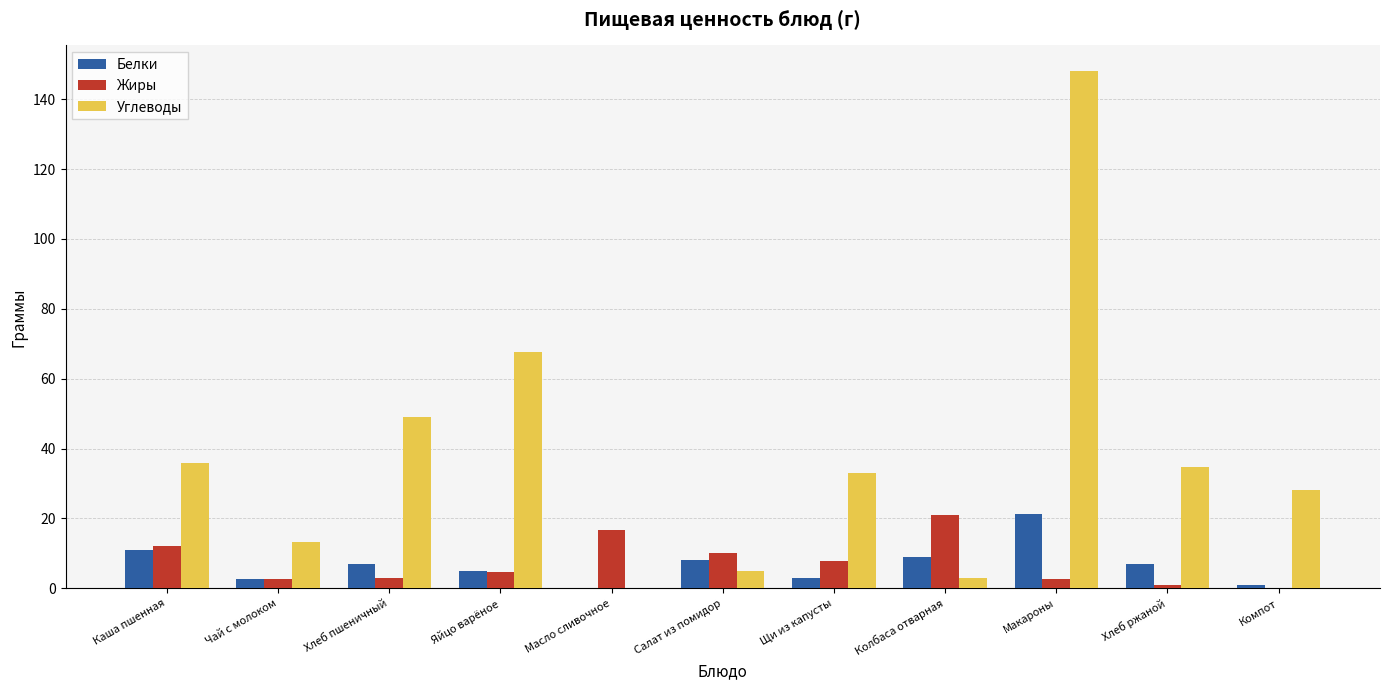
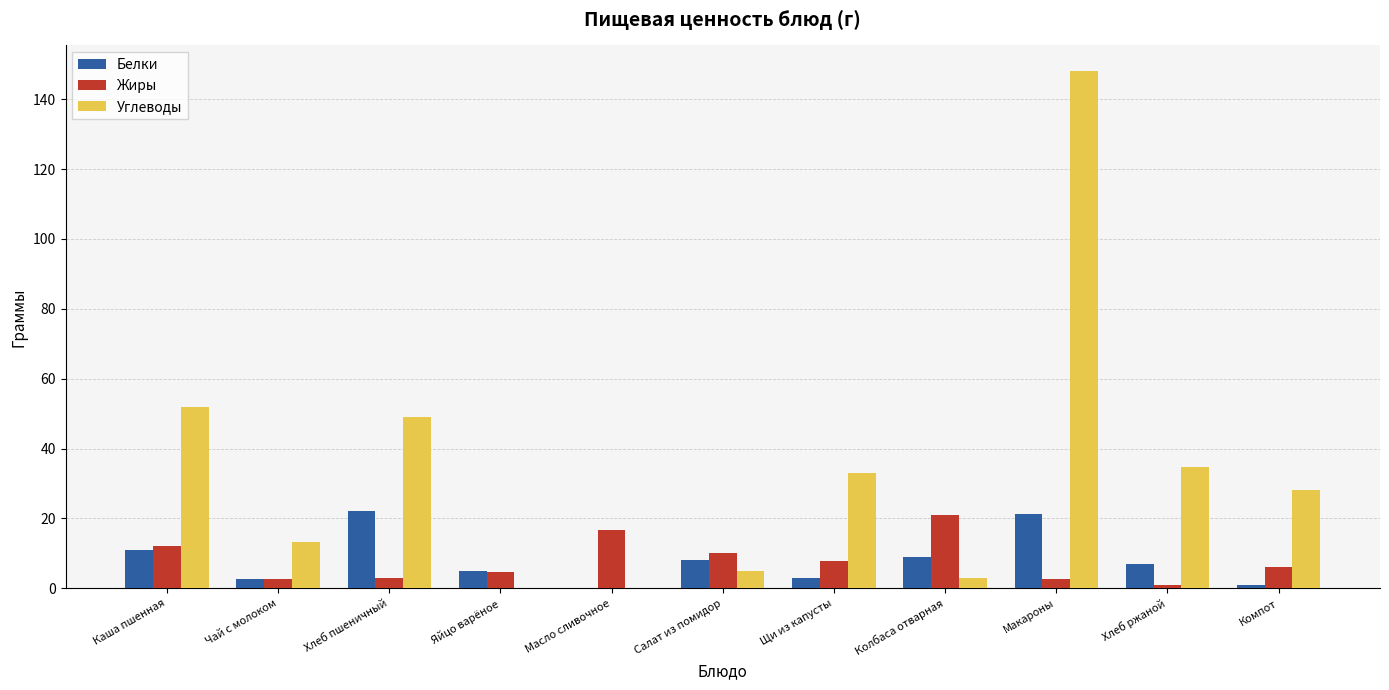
  {
    "Белки": {
      "Каша пшенная": 11,
      "Чай с молоком": 3,
-     "Хлеб пшеничный": 7,
+     "Хлеб пшеничный": 22,
      "Яйцо варёное": 5,
      "Салат из помидор": 8,
      "Щи из капусты": 3,
      "Колбаса отварная": 9,
      "Макароны": 21,
      "Хлеб ржаной": 7,
      "Компот": 1
    },
    "Жиры": {
      "Каша пшенная": 12,
      "Чай с молоком": 3,
      "Хлеб пшеничный": 3,
      "Яйцо варёное": 5,
      "Масло сливочное": 17,
      "Салат из помидор": 10,
      "Щи из капусты": 8,
      "Колбаса отварная": 21,
      "Макароны": 3,
      "Хлеб ржаной": 1,
-     "Компот": 0
+     "Компот": 6
    },
    "Углеводы": {
-     "Каша пшенная": 36,
+     "Каша пшенная": 52,
      "Чай с молоком": 13,
      "Хлеб пшеничный": 49,
-     "Яйцо варёное": 68,
+     "Яйцо варёное": 0,
      "Салат из помидор": 5,
      "Щи из капусты": 33,
      "Колбаса отварная": 3,
      "Макароны": 148,
      "Хлеб ржаной": 35,
      "Компот": 28
    }
  }
